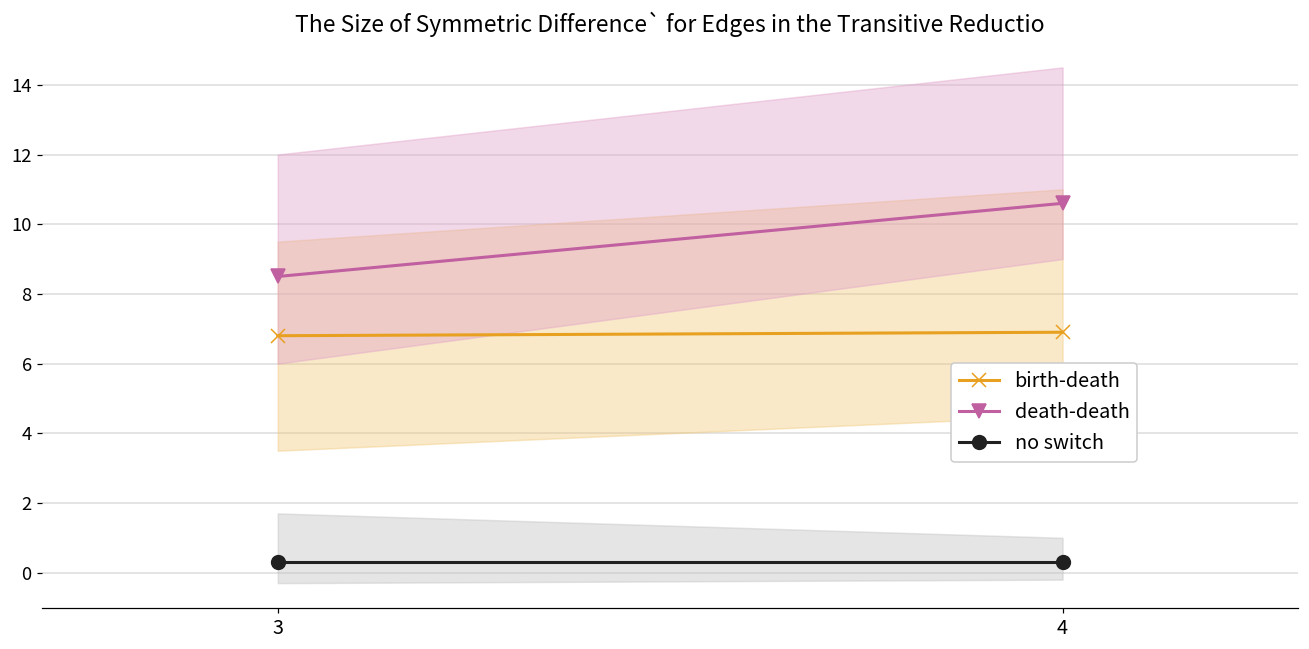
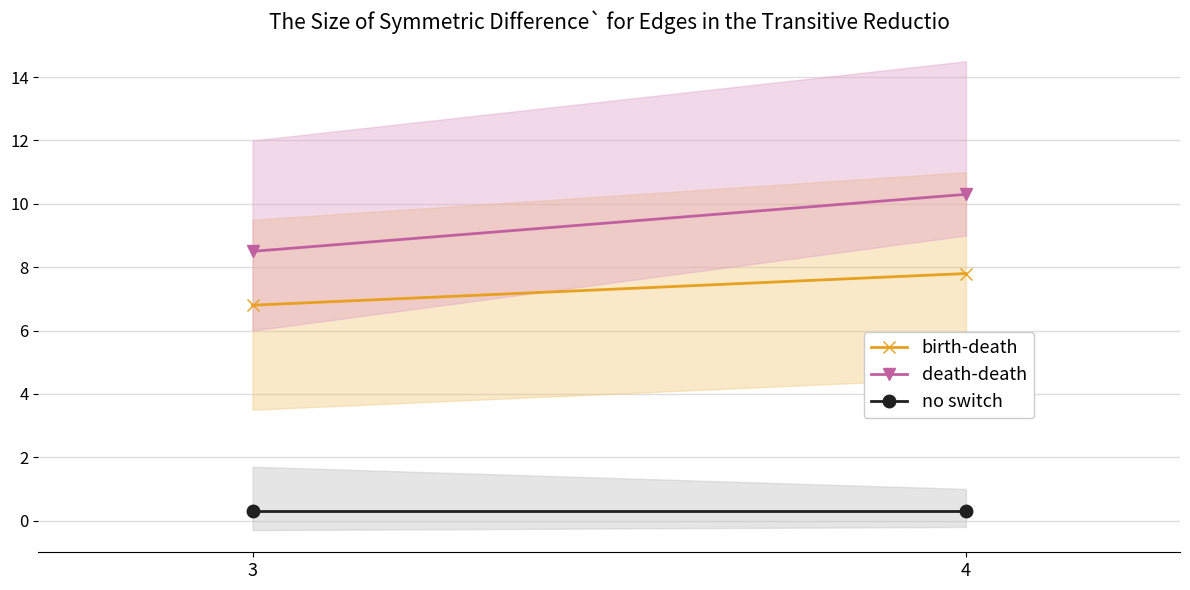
  {
    "birth-death": {
      "3": 6.8,
-     "4": 6.9
+     "4": 7.8
    },
    "death-death": {
      "3": 8.5,
-     "4": 10.6
+     "4": 10.3
    },
    "no switch": {
      "3": 0.3,
      "4": 0.3
    }
  }
